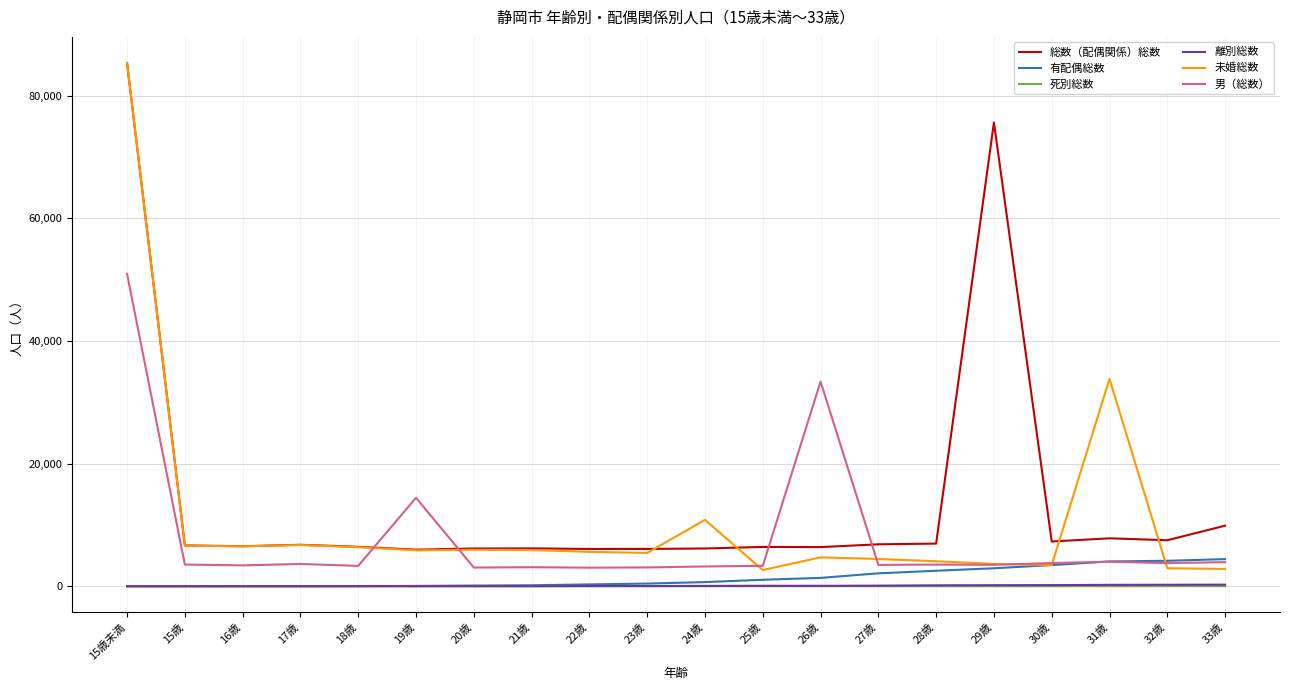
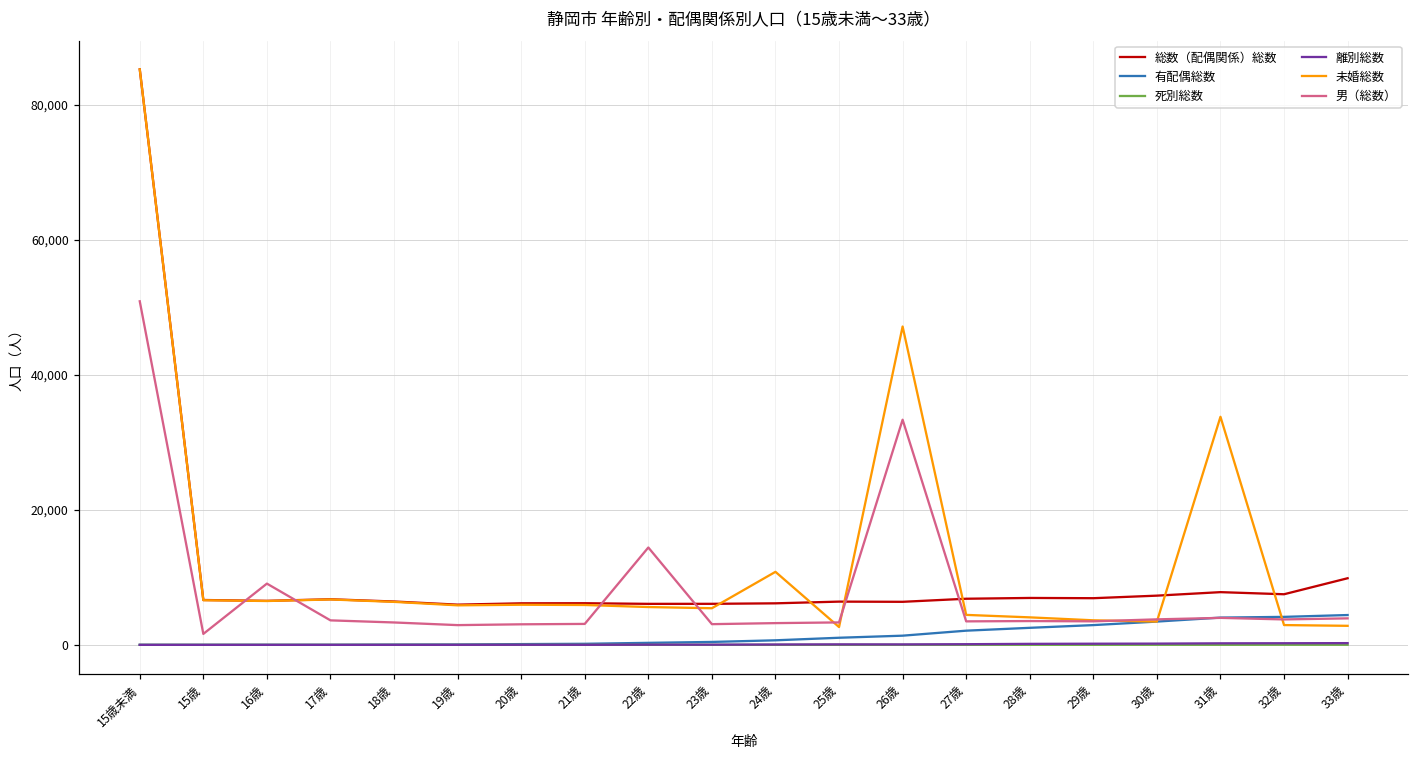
  {
    "総数（配偶関係）総数": {
      "22歳": "6,000",
      "23歳": "6,000",
      "24歳": "6,000",
      "25歳": "6,000",
      "26歳": "6,000",
      "27歳": "7,000",
      "28歳": "7,000",
-     "29歳": "76,000",
+     "29歳": "7,000",
      "30歳": "7,000",
      "31歳": "8,000",
      "32歳": "8,000",
      "33歳": "10,000"
    },
    "有配偶総数": {
      "24歳": "1,000",
      "25歳": "1,000",
      "26歳": "1,000",
      "27歳": "2,000",
      "28歳": "3,000",
      "29歳": "3,000",
      "33歳": "4,000"
    },
    "未婚総数": {
      "22歳": "6,000",
      "23歳": "5,000",
      "24歳": "11,000",
      "25歳": "3,000",
-     "26歳": "5,000",
+     "26歳": "47,000",
      "27歳": "4,000",
      "28歳": "4,000",
      "31歳": "34,000",
      "32歳": "3,000",
      "33歳": "3,000"
    },
    "男（総数）": {
      "15歳未満": "51,000",
-     "15歳": "4,000",
-     "16歳": "3,000",
+     "15歳": "2,000",
+     "16歳": "9,000",
      "17歳": "4,000",
      "18歳": "3,000",
-     "19歳": "14,000",
+     "19歳": "3,000",
      "20歳": "3,000",
      "21歳": "3,000",
-     "22歳": "3,000",
+     "22歳": "14,000",
      "23歳": "3,000",
      "24歳": "3,000",
      "25歳": "3,000",
      "26歳": "33,000",
      "27歳": "3,000",
      "28歳": "4,000",
      "33歳": "4,000"
    }
  }
